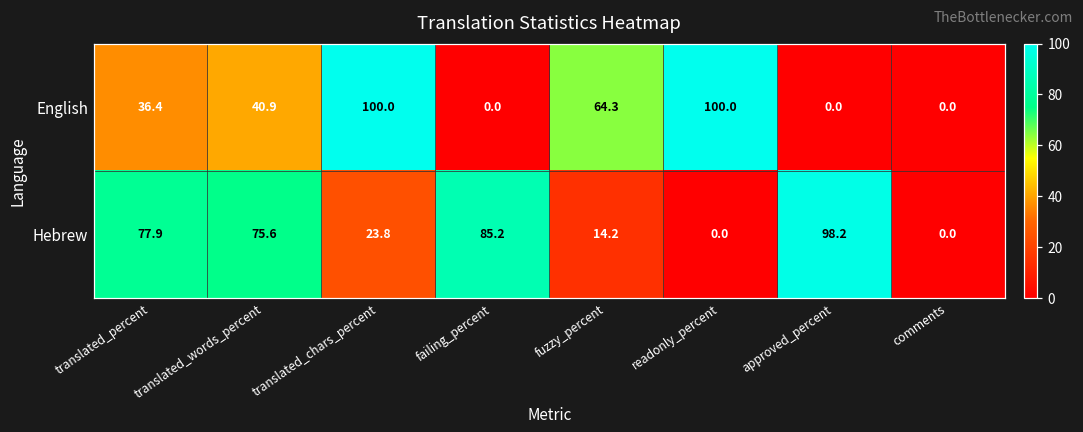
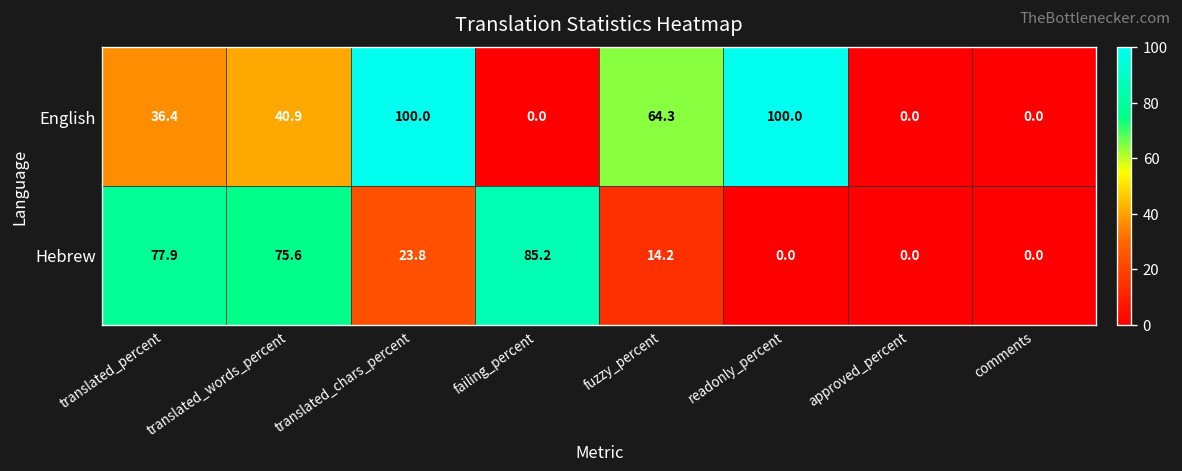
  {
    "English": {
      "translated_percent": 36.4,
      "translated_words_percent": 40.9,
      "translated_chars_percent": 100.0,
      "failing_percent": 0.0,
      "fuzzy_percent": 64.3,
      "readonly_percent": 100.0,
      "approved_percent": 0.0,
      "comments": 0.0
    },
    "Hebrew": {
      "translated_percent": 77.9,
      "translated_words_percent": 75.6,
      "translated_chars_percent": 23.8,
      "failing_percent": 85.2,
      "fuzzy_percent": 14.2,
      "readonly_percent": 0.0,
-     "approved_percent": 98.2,
+     "approved_percent": 0.0,
      "comments": 0.0
    }
  }
